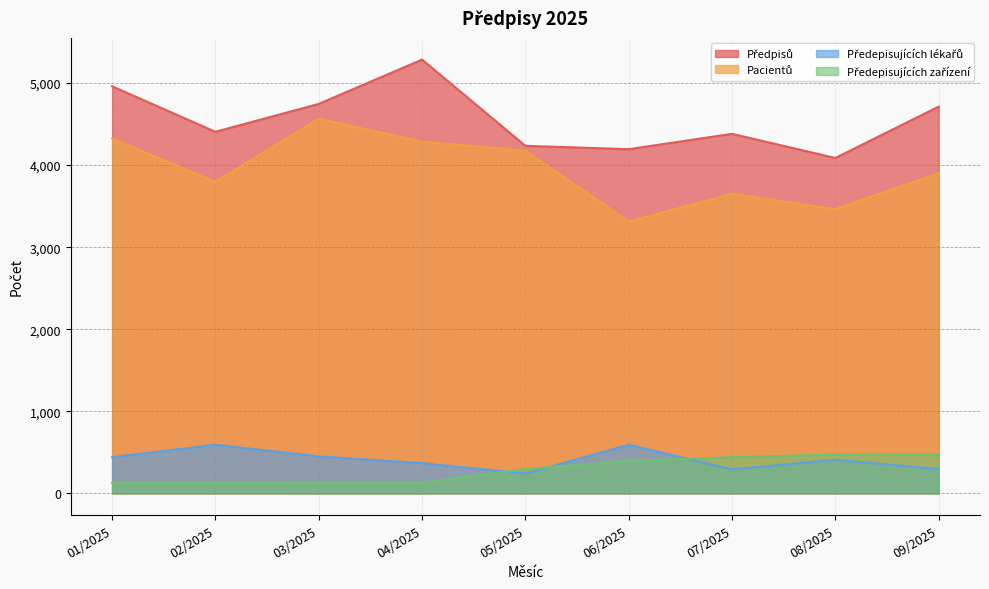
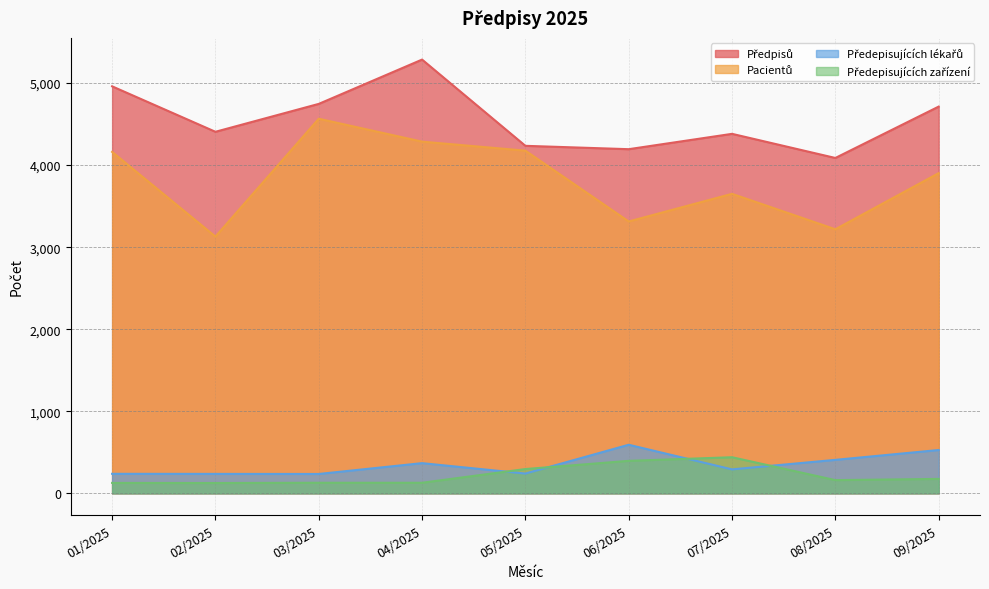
  {
    "Předpisů": {
      "01/2025": "5,000",
      "02/2025": "4,400",
      "03/2025": "4,700",
      "04/2025": "5,300",
      "05/2025": "4,200",
      "06/2025": "4,200",
      "07/2025": "4,400",
      "08/2025": "4,100",
      "09/2025": "4,700"
    },
    "Pacientů": {
-     "01/2025": "4,300",
-     "02/2025": "3,800",
+     "01/2025": "4,200",
+     "02/2025": "3,100",
      "03/2025": "4,600",
      "04/2025": "4,300",
      "05/2025": "4,200",
      "06/2025": "3,300",
      "07/2025": "3,700",
-     "08/2025": "3,500",
+     "08/2025": "3,200",
      "09/2025": "3,900"
    },
    "Předepisujících lékařů": {
-     "01/2025": "400",
-     "02/2025": "600",
-     "03/2025": "500",
+     "01/2025": "200",
+     "02/2025": "200",
+     "03/2025": "200",
      "04/2025": "400",
      "05/2025": "200",
      "06/2025": "600",
      "07/2025": "300",
      "08/2025": "400",
-     "09/2025": "300"
+     "09/2025": "500"
    },
    "Předepisujících zařízení": {
      "01/2025": "100",
      "02/2025": "100",
      "03/2025": "100",
      "04/2025": "100",
      "05/2025": "300",
      "06/2025": "400",
      "07/2025": "400",
-     "08/2025": "500",
-     "09/2025": "500"
+     "08/2025": "200",
+     "09/2025": "200"
    }
  }
